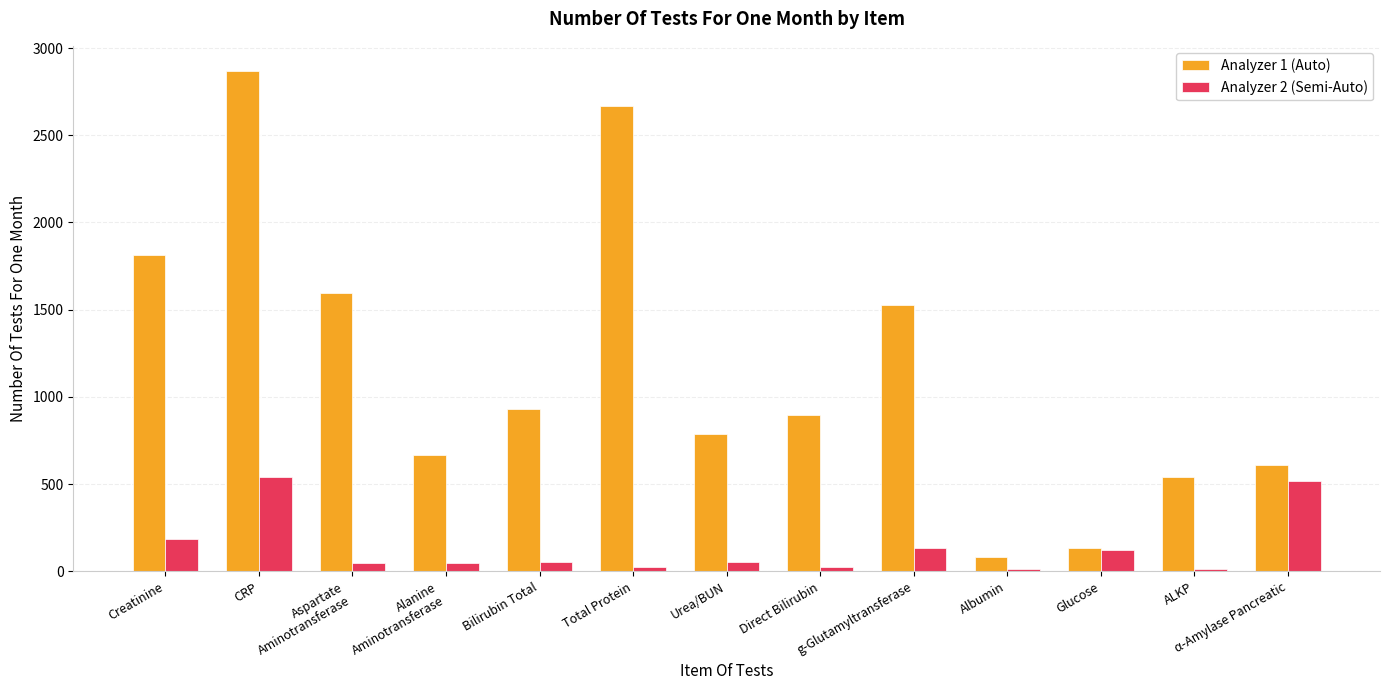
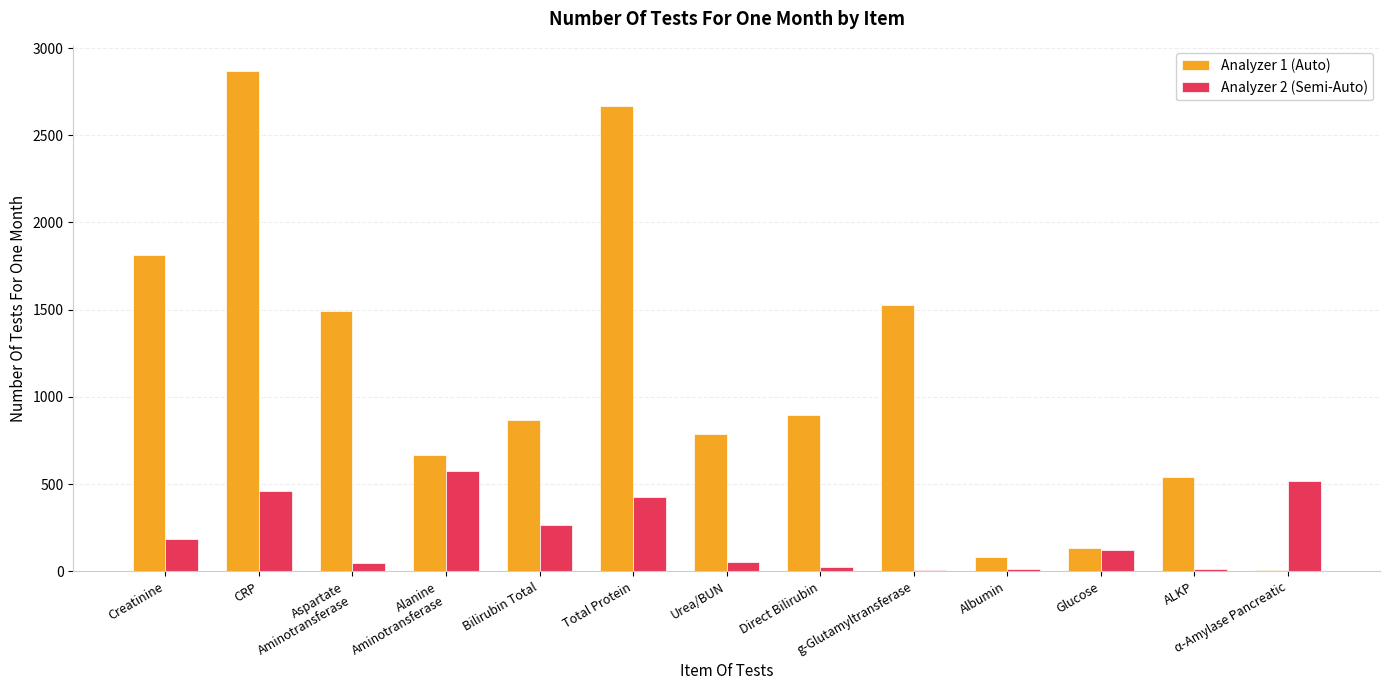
  {
    "Analyzer 1 (Auto)": {
      "Creatinine": 1810,
      "CRP": 2870,
-     "Aspartate Aminotransferase": 1600,
+     "Aspartate Aminotransferase": 1490,
      "Alanine Aminotransferase": 670,
-     "Bilirubin Total": 930,
+     "Bilirubin Total": 870,
      "Total Protein": 2670,
      "Urea/BUN": 790,
      "Direct Bilirubin": 890,
      "g-Glutamyltransferase": 1530,
      "Albumin": 80,
      "Glucose": 140,
      "ALKP": 540,
-     "α-Amylase Pancreatic": 610
+     "α-Amylase Pancreatic": 10
    },
    "Analyzer 2 (Semi-Auto)": {
      "Creatinine": 190,
-     "CRP": 540,
+     "CRP": 460,
      "Aspartate Aminotransferase": 50,
-     "Alanine Aminotransferase": 50,
-     "Bilirubin Total": 60,
-     "Total Protein": 30,
+     "Alanine Aminotransferase": 580,
+     "Bilirubin Total": 270,
+     "Total Protein": 420,
      "Urea/BUN": 60,
      "Direct Bilirubin": 30,
-     "g-Glutamyltransferase": 140,
+     "g-Glutamyltransferase": 10,
      "Albumin": 20,
      "Glucose": 120,
      "α-Amylase Pancreatic": 520
    }
  }
